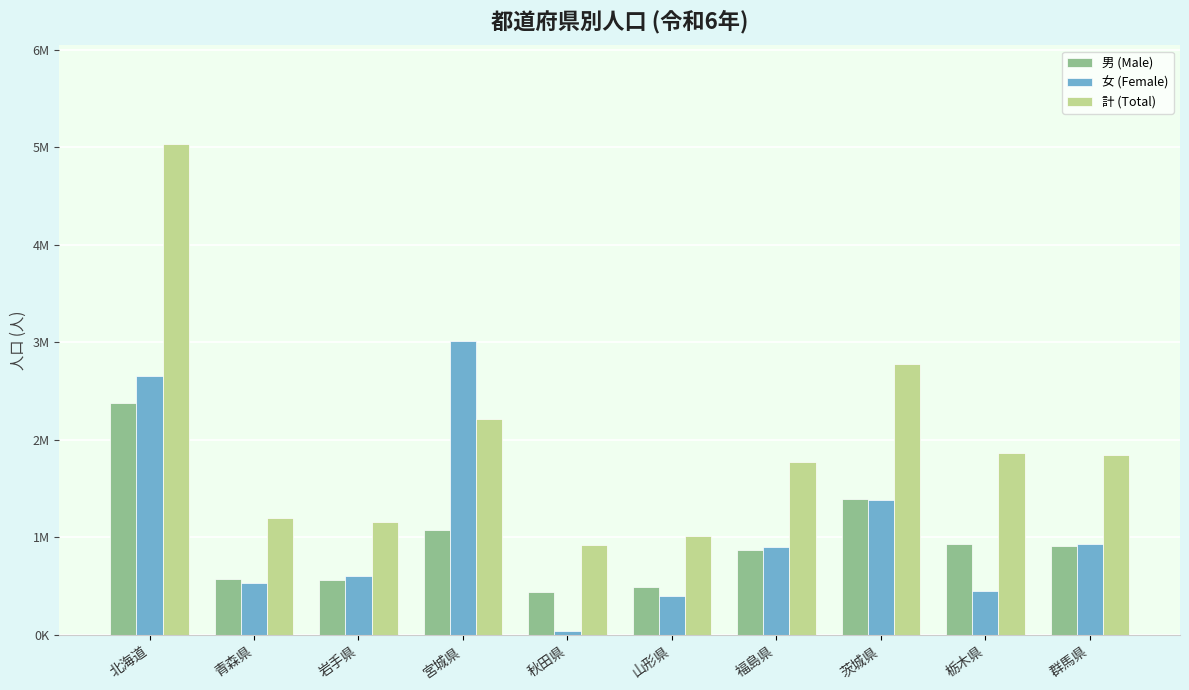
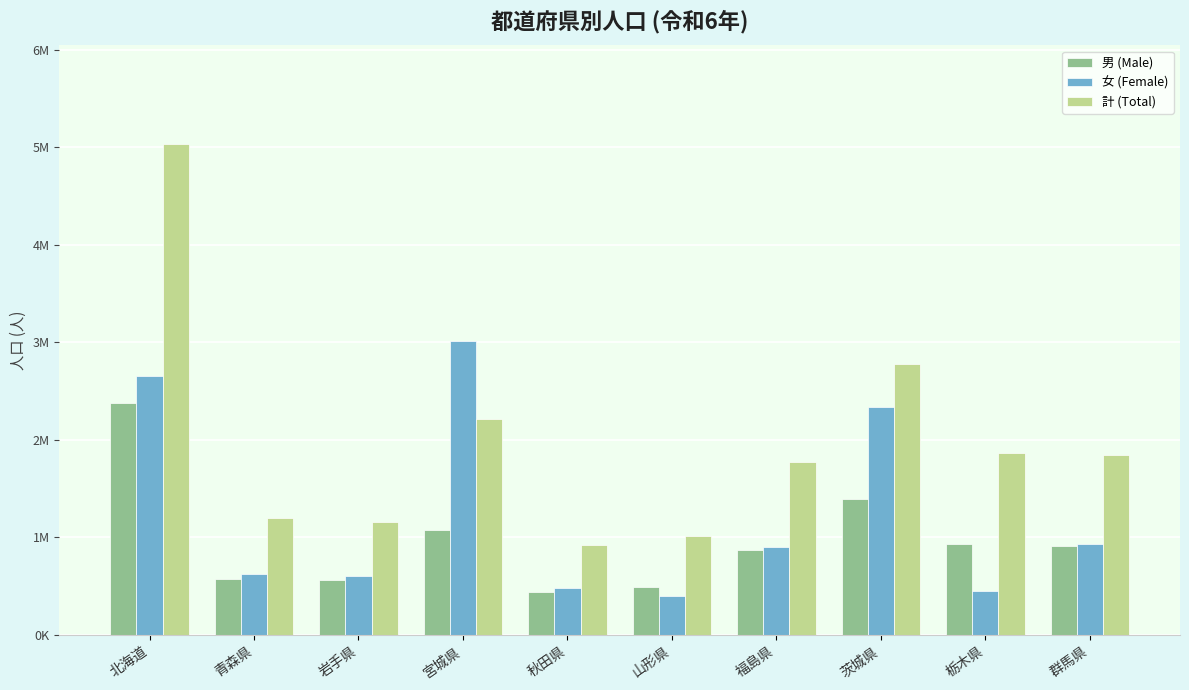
  {
    "女 (Female)": {
      "北海道": 2700000,
-     "青森県": 500000,
+     "青森県": 600000,
      "岩手県": 600000,
      "宮城県": 3000000,
-     "秋田県": 0,
+     "秋田県": 500000,
      "山形県": 400000,
      "福島県": 900000,
-     "茨城県": 1400000,
+     "茨城県": 2300000,
      "栃木県": 400000,
      "群馬県": 900000
    }
  }
